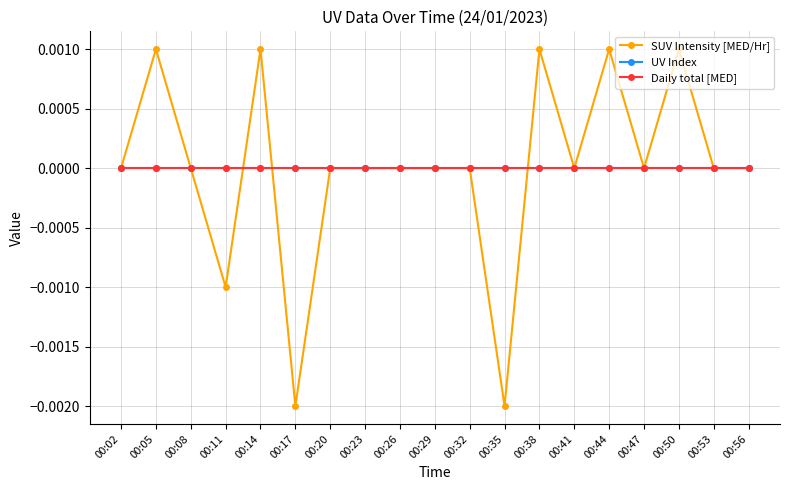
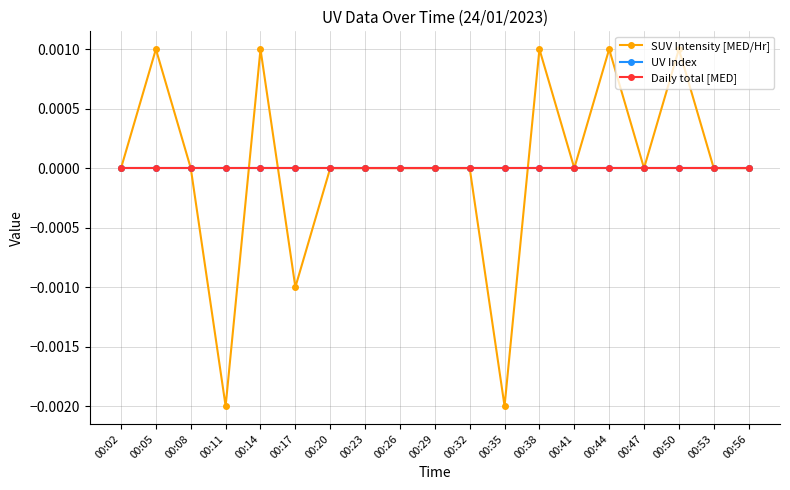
  {
    "SUV Intensity [MED/Hr]": {
      "00:05": 0.001,
-     "00:11": -0.001,
+     "00:11": -0.002,
      "00:14": 0.001,
-     "00:17": -0.002,
+     "00:17": -0.001,
      "00:35": -0.002,
      "00:38": 0.001,
      "00:44": 0.001
    },
    "Daily total [MED]": {
      "00:05": 0.000,
      "00:11": 0.000,
      "00:14": 0.000,
      "00:17": 0.000,
      "00:35": 0.000,
      "00:38": 0.000,
      "00:44": 0.000,
      "00:50": 0.000
    }
  }
